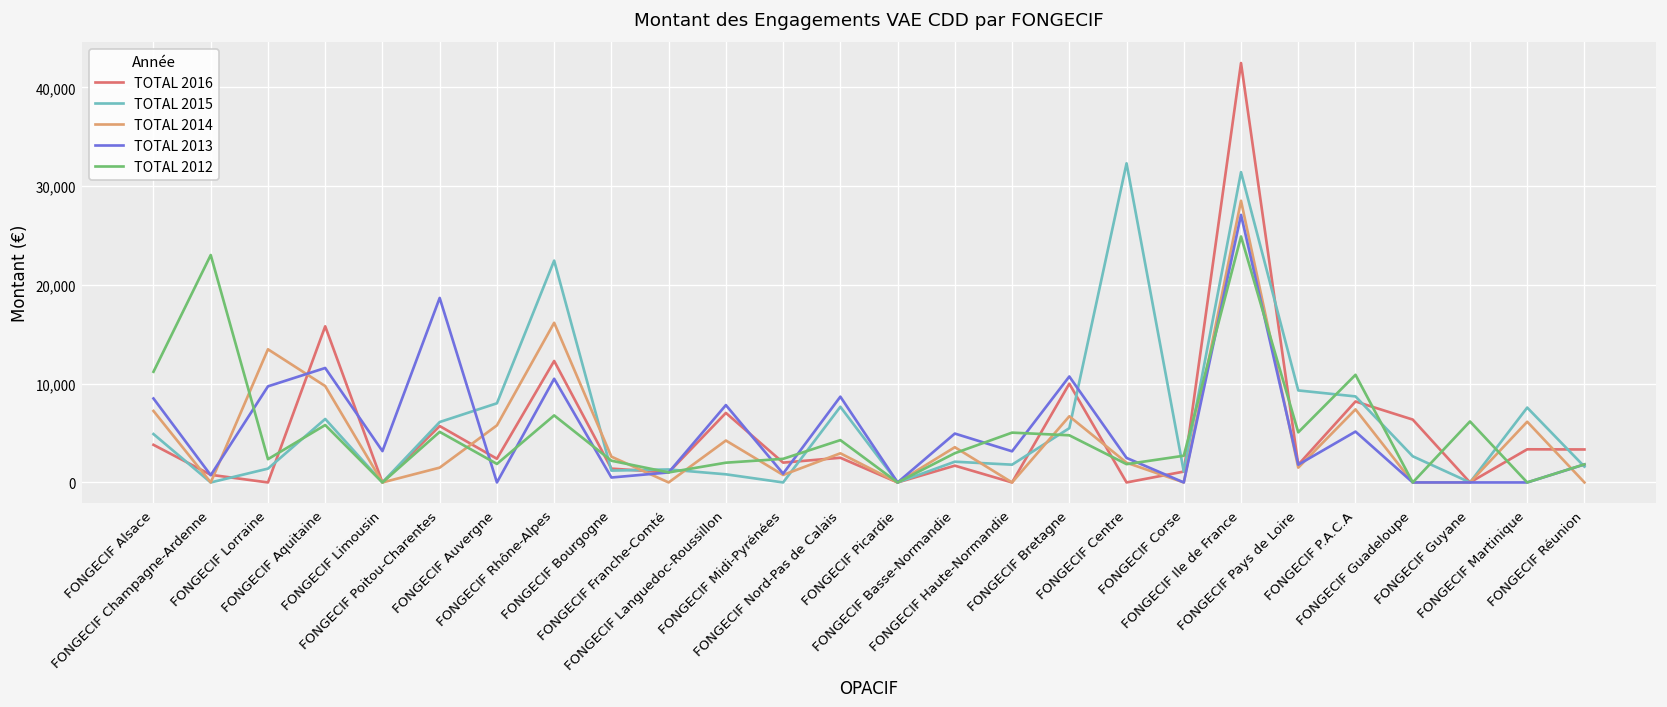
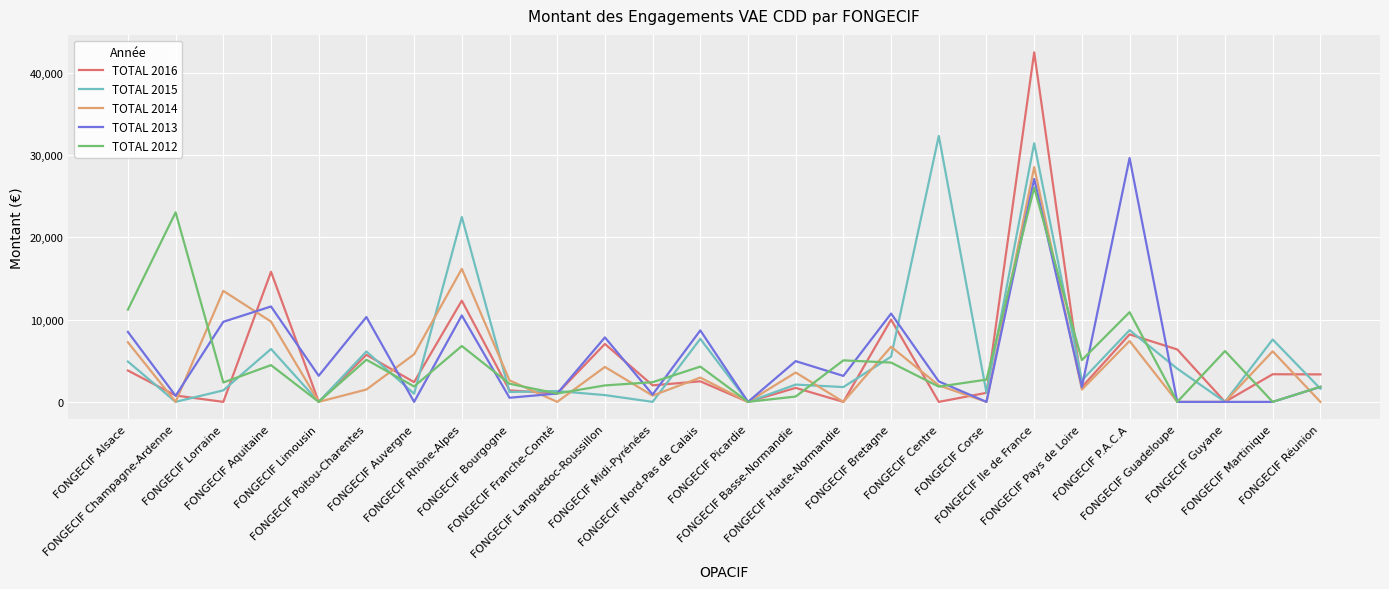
  {
    "TOTAL 2015": {
      "FONGECIF Alsace": "5,000",
      "FONGECIF Lorraine": "1,000",
      "FONGECIF Aquitaine": "6,000",
      "FONGECIF Poitou-Charentes": "6,000",
-     "FONGECIF Auvergne": "8,000",
+     "FONGECIF Auvergne": "1,000",
      "FONGECIF Rhône-Alpes": "22,000",
      "FONGECIF Languedoc-Roussillon": "1,000",
      "FONGECIF Midi-Pyrénées": "0",
      "FONGECIF Nord-Pas de Calais": "8,000",
      "FONGECIF Basse-Normandie": "2,000",
      "FONGECIF Haute-Normandie": "2,000",
      "FONGECIF Bretagne": "5,000",
      "FONGECIF Centre": "32,000",
      "FONGECIF Ile de France": "31,000",
-     "FONGECIF Pays de Loire": "9,000",
+     "FONGECIF Pays de Loire": "3,000",
      "FONGECIF P.A.C.A": "9,000",
-     "FONGECIF Guadeloupe": "3,000",
+     "FONGECIF Guadeloupe": "4,000",
      "FONGECIF Martinique": "8,000"
    },
    "TOTAL 2013": {
      "FONGECIF Alsace": "9,000",
      "FONGECIF Lorraine": "10,000",
      "FONGECIF Aquitaine": "12,000",
      "FONGECIF Limousin": "3,000",
-     "FONGECIF Poitou-Charentes": "19,000",
+     "FONGECIF Poitou-Charentes": "10,000",
      "FONGECIF Auvergne": "0",
      "FONGECIF Rhône-Alpes": "10,000",
      "FONGECIF Bourgogne": "1,000",
      "FONGECIF Languedoc-Roussillon": "8,000",
      "FONGECIF Nord-Pas de Calais": "9,000",
      "FONGECIF Basse-Normandie": "5,000",
      "FONGECIF Haute-Normandie": "3,000",
      "FONGECIF Bretagne": "11,000",
      "FONGECIF Centre": "2,000",
      "FONGECIF Ile de France": "27,000",
-     "FONGECIF P.A.C.A": "5,000"
+     "FONGECIF P.A.C.A": "30,000"
    },
    "TOTAL 2012": {
      "FONGECIF Alsace": "11,000",
      "FONGECIF Champagne-Ardenne": "23,000",
      "FONGECIF Lorraine": "2,000",
-     "FONGECIF Aquitaine": "6,000",
+     "FONGECIF Aquitaine": "4,000",
      "FONGECIF Poitou-Charentes": "5,000",
      "FONGECIF Auvergne": "2,000",
      "FONGECIF Rhône-Alpes": "7,000",
      "FONGECIF Bourgogne": "2,000",
      "FONGECIF Languedoc-Roussillon": "2,000",
      "FONGECIF Midi-Pyrénées": "2,000",
      "FONGECIF Nord-Pas de Calais": "4,000",
-     "FONGECIF Basse-Normandie": "3,000",
+     "FONGECIF Basse-Normandie": "1,000",
      "FONGECIF Haute-Normandie": "5,000",
      "FONGECIF Bretagne": "5,000",
      "FONGECIF Corse": "3,000",
-     "FONGECIF Ile de France": "25,000",
+     "FONGECIF Ile de France": "26,000",
      "FONGECIF Pays de Loire": "5,000",
      "FONGECIF P.A.C.A": "11,000",
      "FONGECIF Guyane": "6,000"
    }
  }
